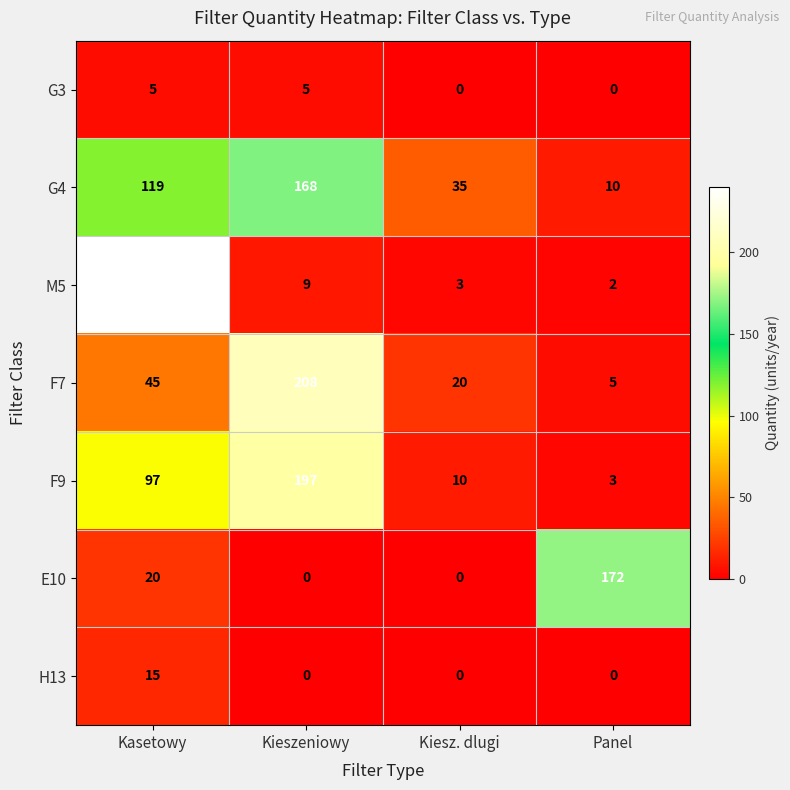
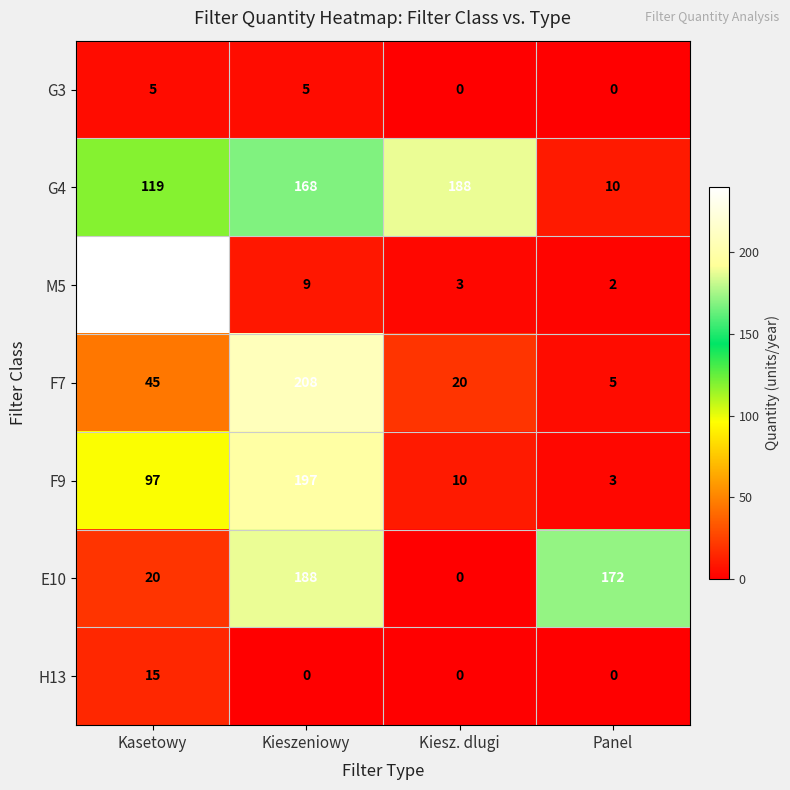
  {
    "G3": {
      "Kasetowy": 5,
      "Kieszeniowy": 5,
      "Kiesz. dlugi": 0,
      "Panel": 0
    },
    "G4": {
      "Kasetowy": 119,
      "Kieszeniowy": 168,
-     "Kiesz. dlugi": 35,
+     "Kiesz. dlugi": 188,
      "Panel": 10
    },
    "M5": {
      "Kieszeniowy": 9,
      "Kiesz. dlugi": 3,
      "Panel": 2
    },
    "F7": {
      "Kasetowy": 45,
      "Kieszeniowy": 208,
      "Kiesz. dlugi": 20,
      "Panel": 5
    },
    "F9": {
      "Kasetowy": 97,
      "Kieszeniowy": 197,
      "Kiesz. dlugi": 10,
      "Panel": 3
    },
    "E10": {
      "Kasetowy": 20,
-     "Kieszeniowy": 0,
+     "Kieszeniowy": 188,
      "Kiesz. dlugi": 0,
      "Panel": 172
    },
    "H13": {
      "Kasetowy": 15,
      "Kieszeniowy": 0,
      "Kiesz. dlugi": 0,
      "Panel": 0
    }
  }
